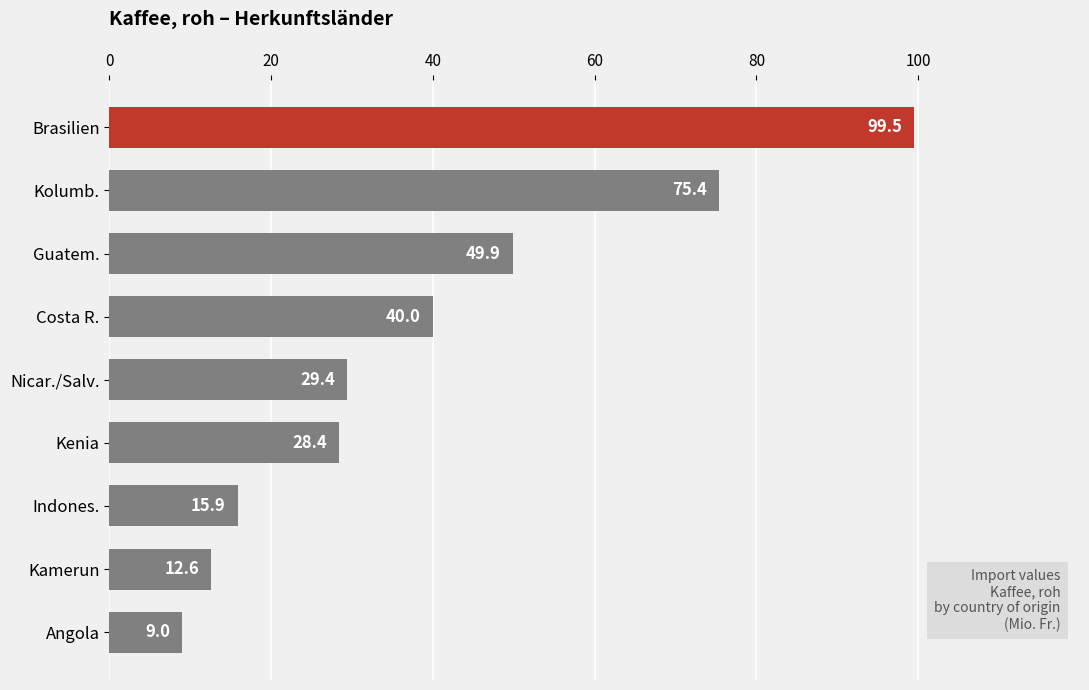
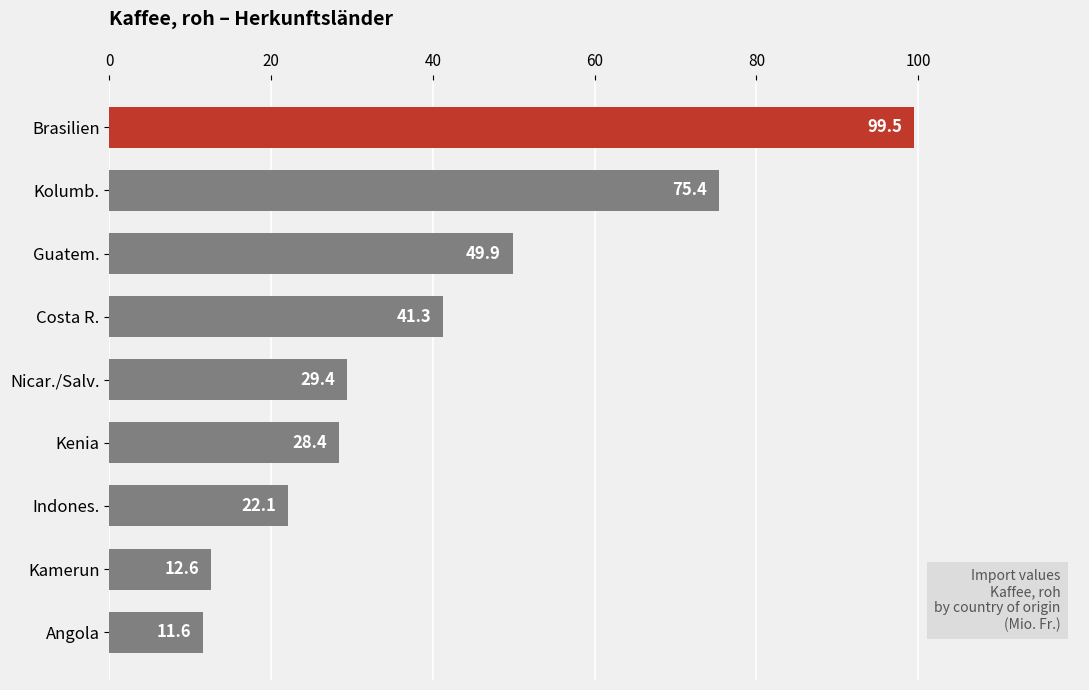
  {
    "Brasilien": 99.5,
    "Kolumb.": 75.4,
    "Guatem.": 49.9,
-   "Costa R.": 40.0,
+   "Costa R.": 41.3,
    "Nicar./Salv.": 29.4,
    "Kenia": 28.4,
-   "Indones.": 15.9,
+   "Indones.": 22.1,
    "Kamerun": 12.6,
-   "Angola": 9.0
+   "Angola": 11.6
  }
